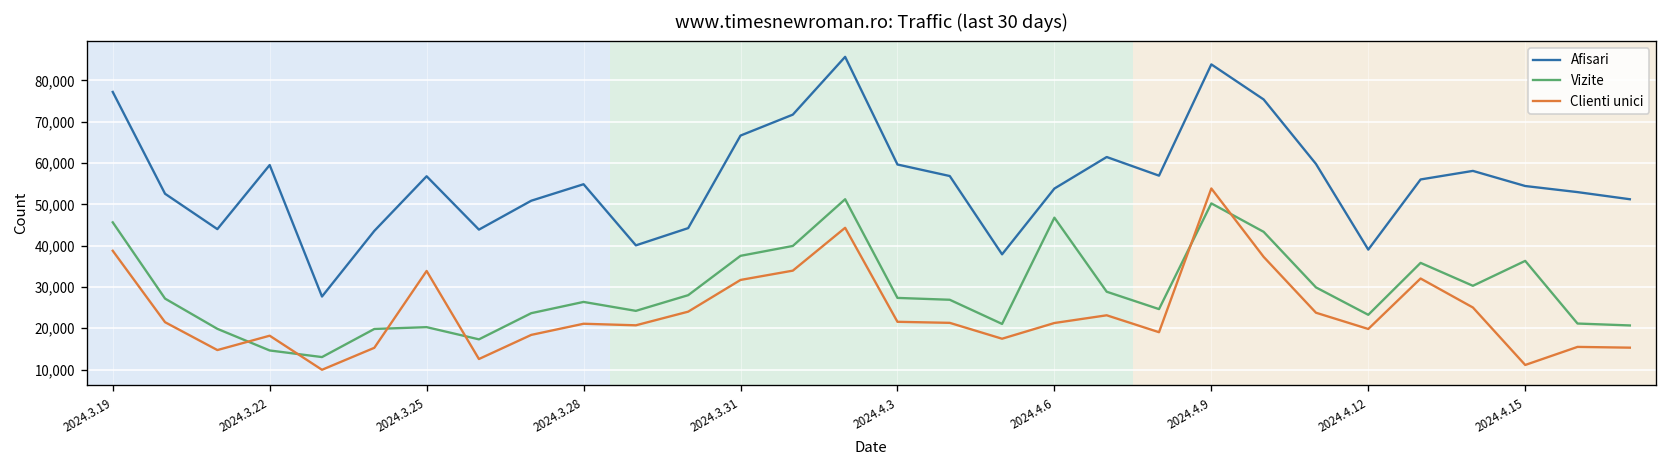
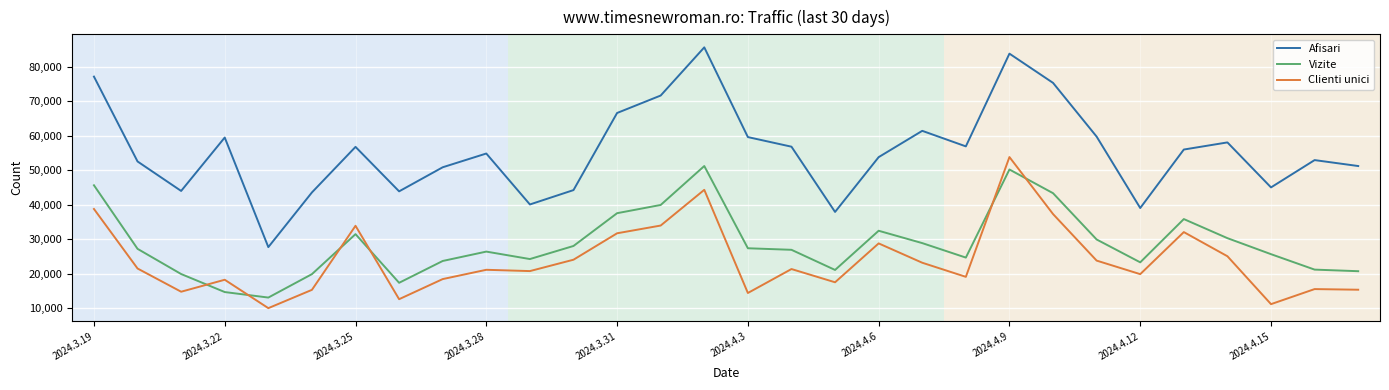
  {
    "Afisari": {
      "2024.3.19": "77,000",
      "2024.3.22": "60,000",
      "2024.3.25": "57,000",
      "2024.3.28": "55,000",
      "2024.3.31": "67,000",
      "2024.4.3": "60,000",
      "2024.4.6": "54,000",
      "2024.4.9": "84,000",
      "2024.4.12": "39,000",
-     "2024.4.15": "54,000"
+     "2024.4.15": "45,000"
    },
    "Vizite": {
      "2024.3.19": "46,000",
      "2024.3.22": "15,000",
-     "2024.3.25": "20,000",
+     "2024.3.25": "31,000",
      "2024.3.28": "26,000",
      "2024.3.31": "38,000",
      "2024.4.3": "27,000",
-     "2024.4.6": "47,000",
+     "2024.4.6": "32,000",
      "2024.4.9": "50,000",
      "2024.4.12": "23,000",
-     "2024.4.15": "36,000"
+     "2024.4.15": "26,000"
    },
    "Clienti unici": {
      "2024.3.19": "39,000",
      "2024.3.22": "18,000",
      "2024.3.25": "34,000",
      "2024.3.28": "21,000",
      "2024.3.31": "32,000",
-     "2024.4.3": "22,000",
-     "2024.4.6": "21,000",
+     "2024.4.3": "14,000",
+     "2024.4.6": "29,000",
      "2024.4.9": "54,000",
      "2024.4.12": "20,000",
      "2024.4.15": "11,000"
    }
  }
